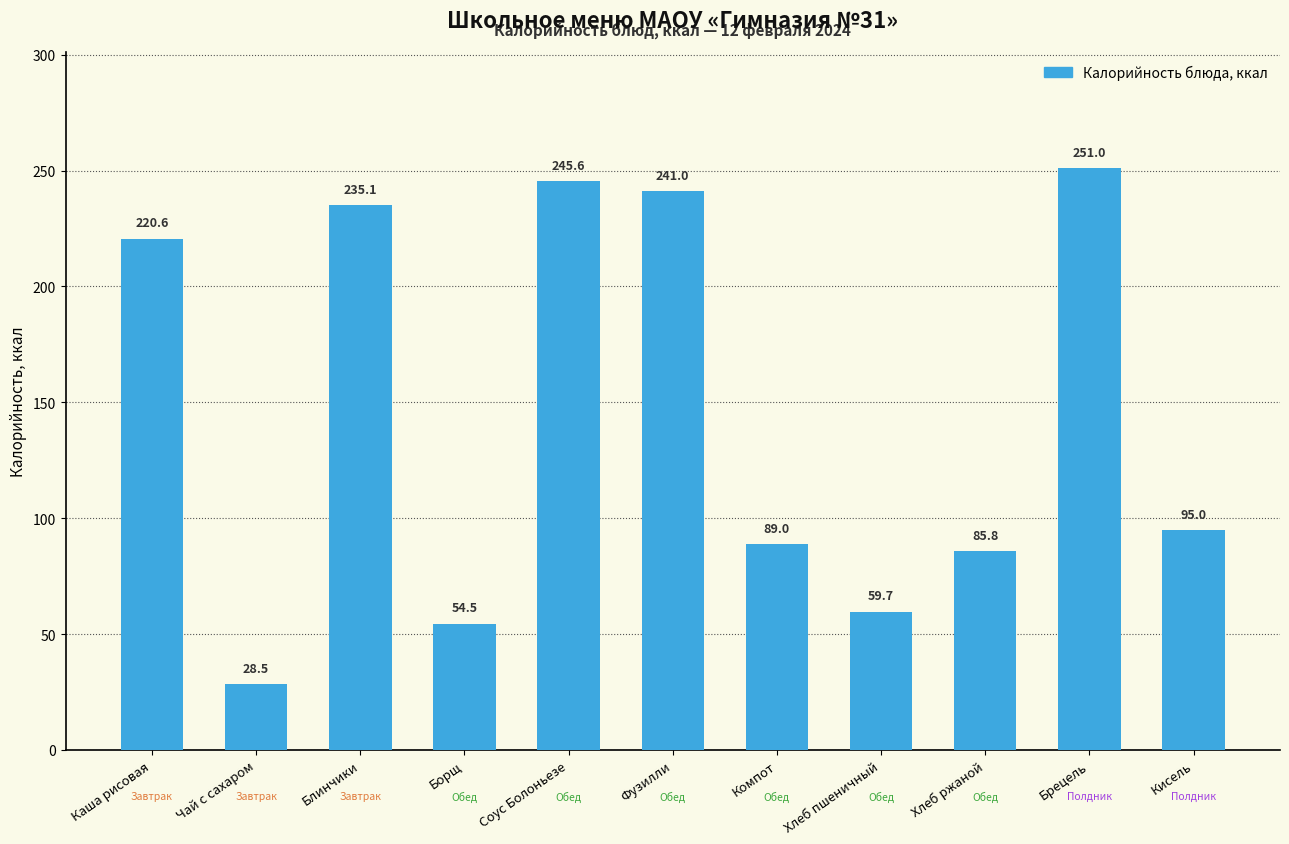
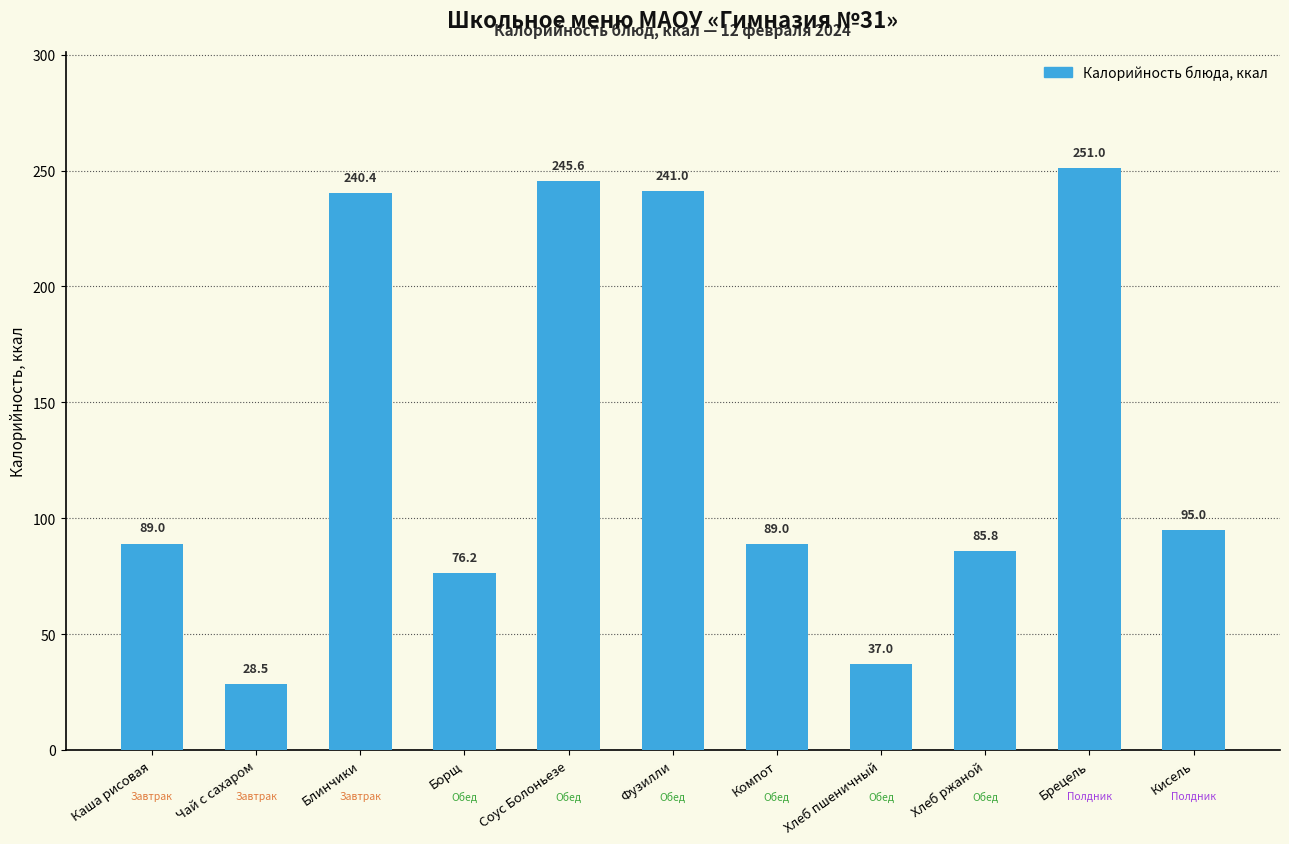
  {
-   "Каша рисовая": 220.6,
+   "Каша рисовая": 89.0,
    "Чай с сахаром": 28.5,
-   "Блинчики": 235.1,
-   "Борщ": 54.5,
+   "Блинчики": 240.4,
+   "Борщ": 76.2,
    "Соус Болоньезе": 245.6,
    "Фузилли": 241.0,
    "Компот": 89.0,
-   "Хлеб пшеничный": 59.7,
+   "Хлеб пшеничный": 37.0,
    "Хлеб ржаной": 85.8,
    "Брецель": 251.0,
    "Кисель": 95.0
  }
